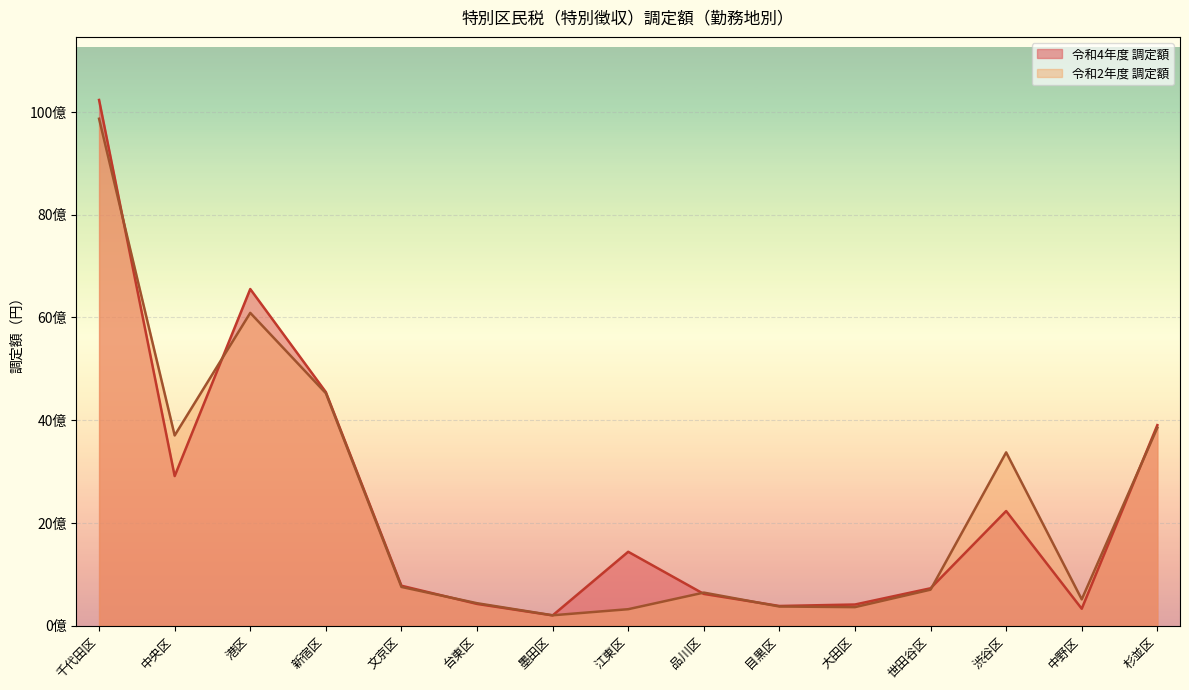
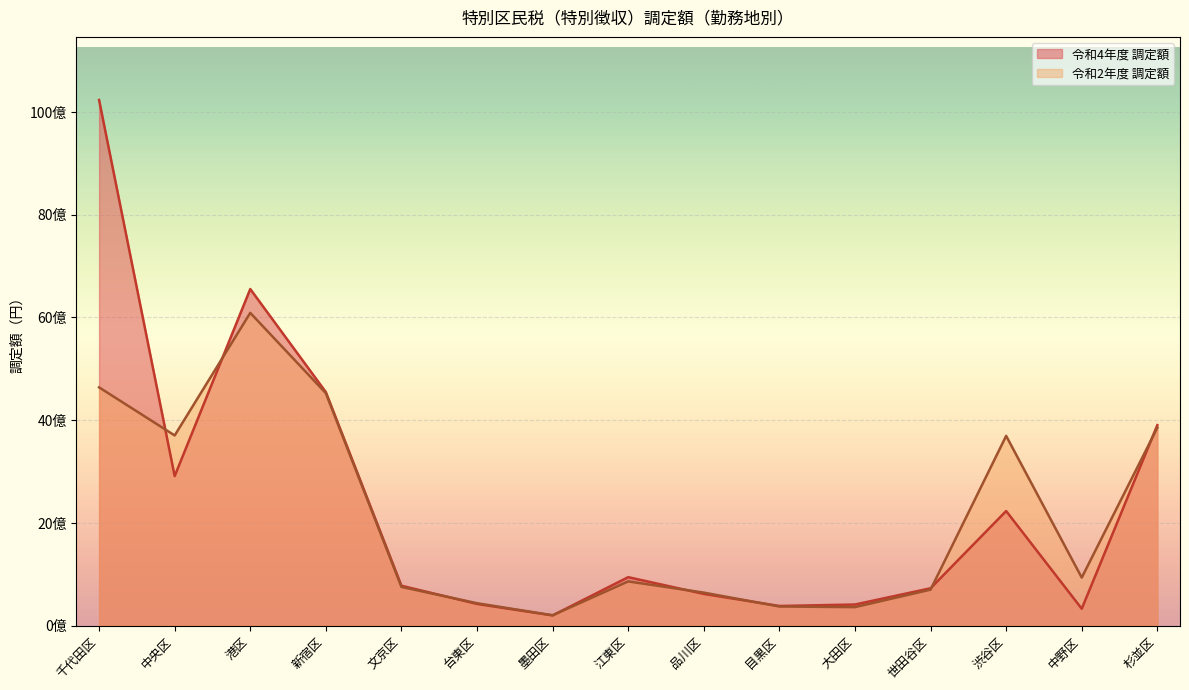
  {
    "令和4年度 調定額": {
      "千代田区": "102億",
      "中央区": "29億",
      "港区": "66億",
-     "江東区": "14億",
+     "江東区": "9億",
      "大田区": "4億",
      "渋谷区": "22億",
      "中野区": "3億",
      "杉並区": "39億"
    },
    "令和2年度 調定額": {
-     "千代田区": "99億",
+     "千代田区": "46億",
      "中央区": "37億",
      "港区": "61億",
-     "江東区": "3億",
+     "江東区": "9億",
      "大田区": "4億",
-     "渋谷区": "34億",
-     "中野区": "5億",
+     "渋谷区": "37億",
+     "中野区": "9億",
      "杉並区": "39億"
    }
  }
